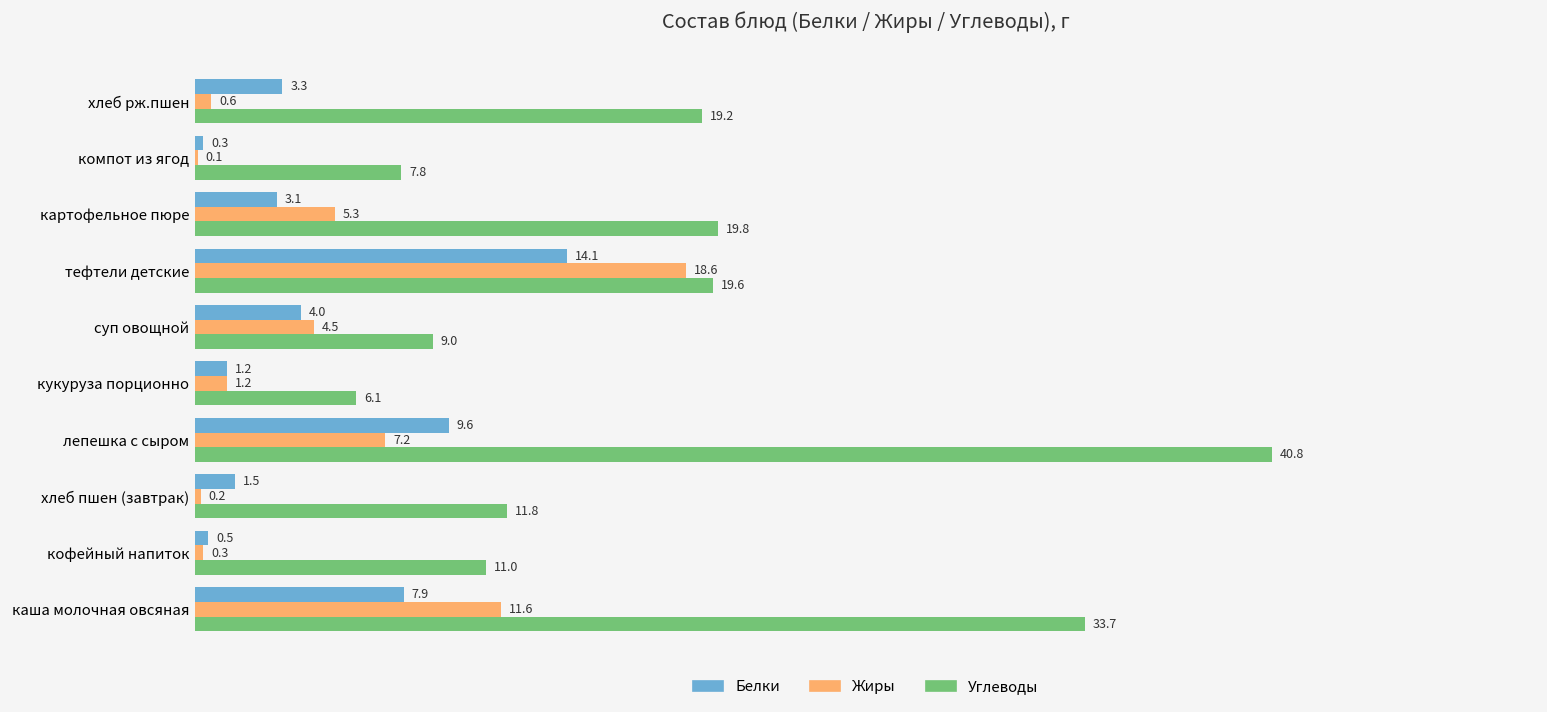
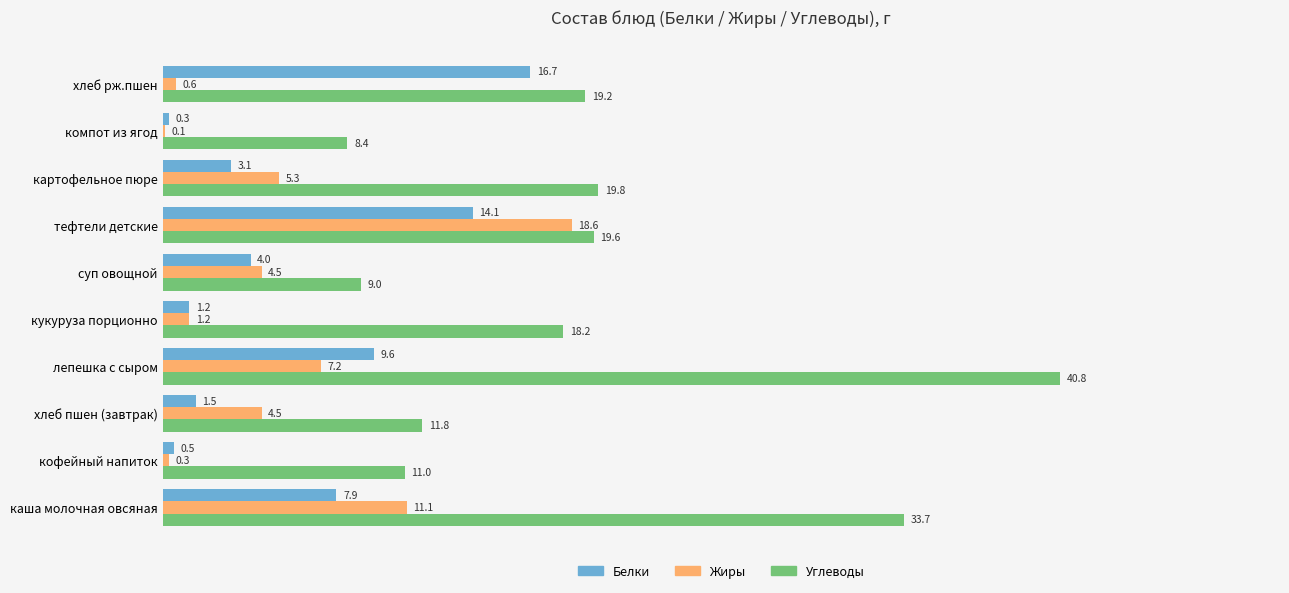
  {
    "Белки": {
-     "хлеб рж.пшен": 3.3,
+     "хлеб рж.пшен": 16.7,
      "компот из ягод": 0.3,
      "картофельное пюре": 3.1,
      "тефтели детские": 14.1,
      "суп овощной": 4.0,
      "кукуруза порционно": 1.2,
      "лепешка с сыром": 9.6,
      "хлеб пшен (завтрак)": 1.5,
      "кофейный напиток": 0.5,
      "каша молочная овсяная": 7.9
    },
    "Жиры": {
      "хлеб рж.пшен": 0.6,
      "компот из ягод": 0.1,
      "картофельное пюре": 5.3,
      "тефтели детские": 18.6,
      "суп овощной": 4.5,
      "кукуруза порционно": 1.2,
      "лепешка с сыром": 7.2,
-     "хлеб пшен (завтрак)": 0.2,
+     "хлеб пшен (завтрак)": 4.5,
      "кофейный напиток": 0.3,
-     "каша молочная овсяная": 11.6
+     "каша молочная овсяная": 11.1
    },
    "Углеводы": {
      "хлеб рж.пшен": 19.2,
-     "компот из ягод": 7.8,
+     "компот из ягод": 8.4,
      "картофельное пюре": 19.8,
      "тефтели детские": 19.6,
      "суп овощной": 9.0,
-     "кукуруза порционно": 6.1,
+     "кукуруза порционно": 18.2,
      "лепешка с сыром": 40.8,
      "хлеб пшен (завтрак)": 11.8,
      "кофейный напиток": 11.0,
      "каша молочная овсяная": 33.7
    }
  }
